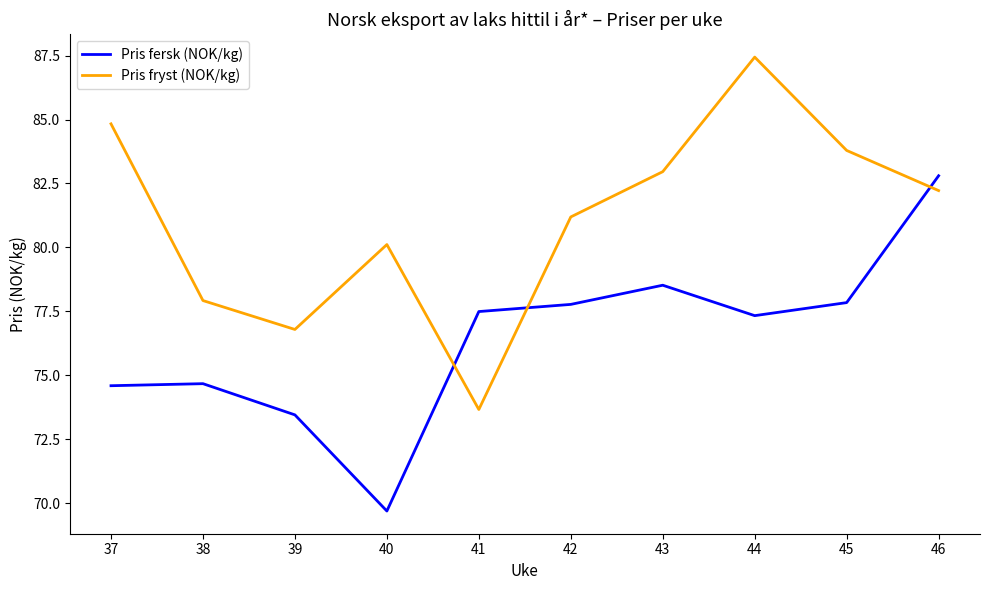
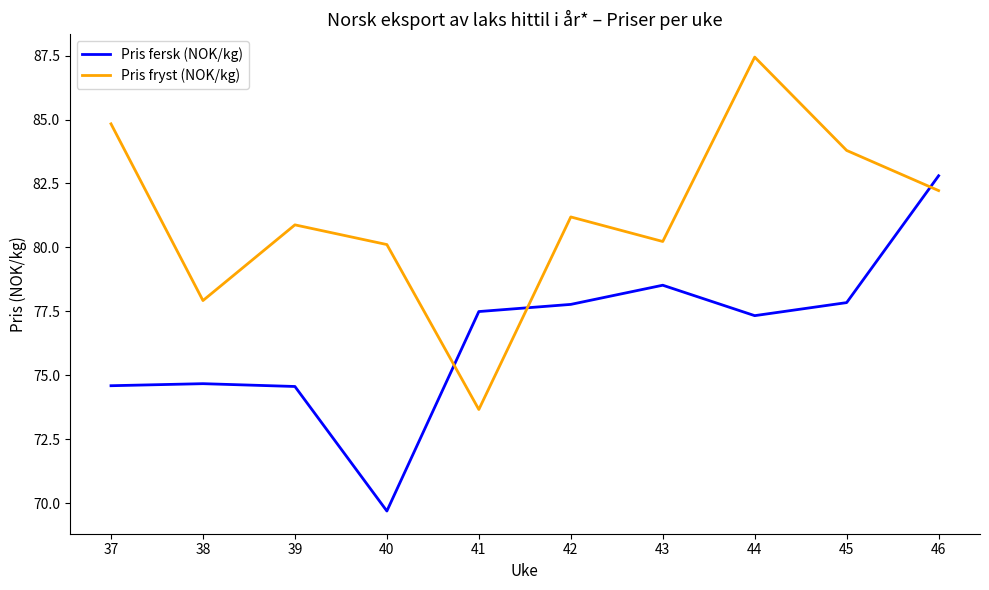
  {
    "Pris fersk (NOK/kg)": {
      "37": 74.6,
      "38": 74.7,
-     "39": 73.5,
+     "39": 74.6,
      "40": 69.7,
      "41": 77.5,
      "42": 77.8,
      "43": 78.5,
      "44": 77.3,
      "45": 77.8,
      "46": 82.8
    },
    "Pris fryst (NOK/kg)": {
      "37": 84.8,
      "38": 77.9,
-     "39": 76.8,
+     "39": 80.9,
      "40": 80.1,
      "41": 73.7,
      "42": 81.2,
-     "43": 83.0,
+     "43": 80.2,
      "44": 87.4,
      "45": 83.8,
      "46": 82.2
    }
  }
